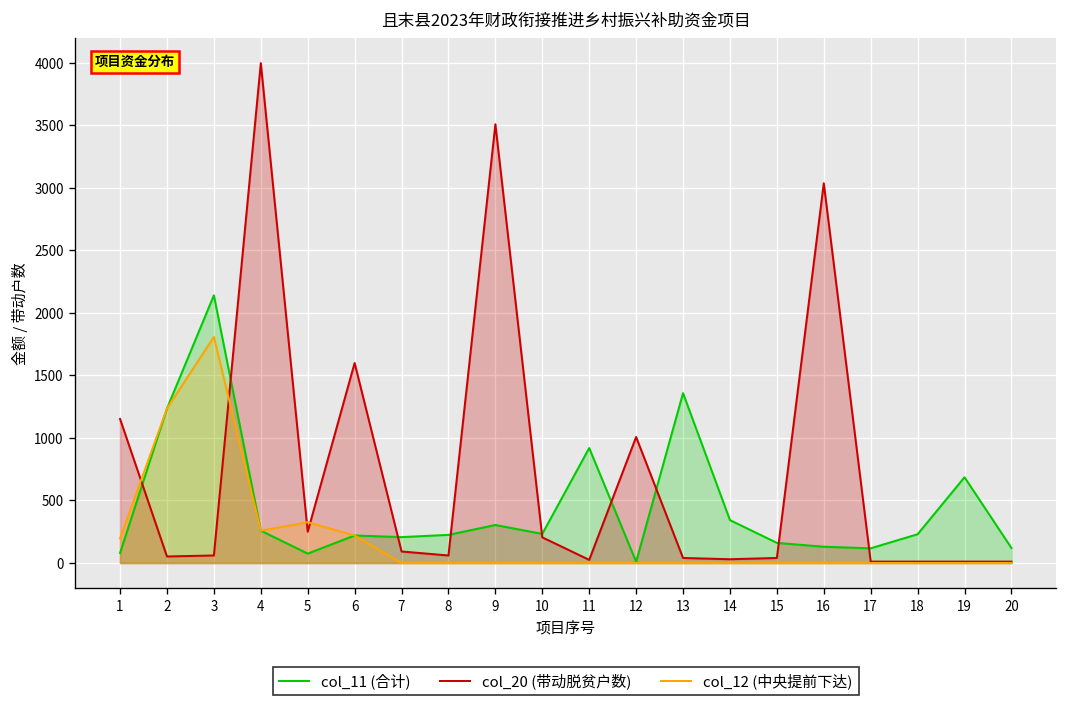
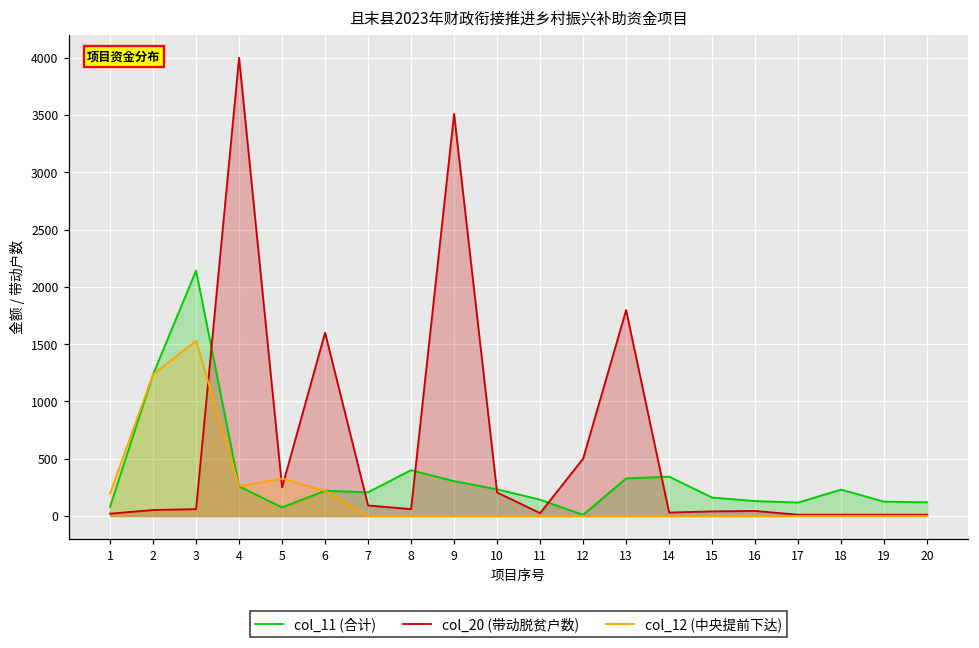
  {
    "col_11 (合计)": {
      "1": 80,
      "3": 2140,
      "5": 80,
      "7": 210,
-     "8": 230,
+     "8": 400,
      "9": 300,
      "10": 230,
-     "11": 920,
-     "13": 1360,
+     "11": 140,
+     "13": 330,
      "14": 340,
      "15": 160,
      "16": 130,
      "17": 120,
      "18": 230,
-     "19": 690,
+     "19": 130,
      "20": 120
    },
    "col_20 (带动脱贫户数)": {
-     "1": 1150,
+     "1": 20,
      "2": 50,
      "3": 60,
      "4": 4000,
      "5": 250,
      "6": 1600,
      "7": 90,
      "8": 60,
      "9": 3510,
      "10": 210,
      "11": 30,
-     "12": 1010,
-     "13": 40,
+     "12": 500,
+     "13": 1800,
      "14": 30,
      "15": 40,
-     "16": 3040
+     "16": 40
    },
    "col_12 (中央提前下达)": {
      "1": 200,
-     "3": 1810,
+     "3": 1530,
      "5": 330,
      "7": 0,
      "8": 0,
      "9": 0,
      "10": 0,
      "11": 0,
      "13": 0,
      "14": 0,
      "15": 0,
      "16": 0
    }
  }
